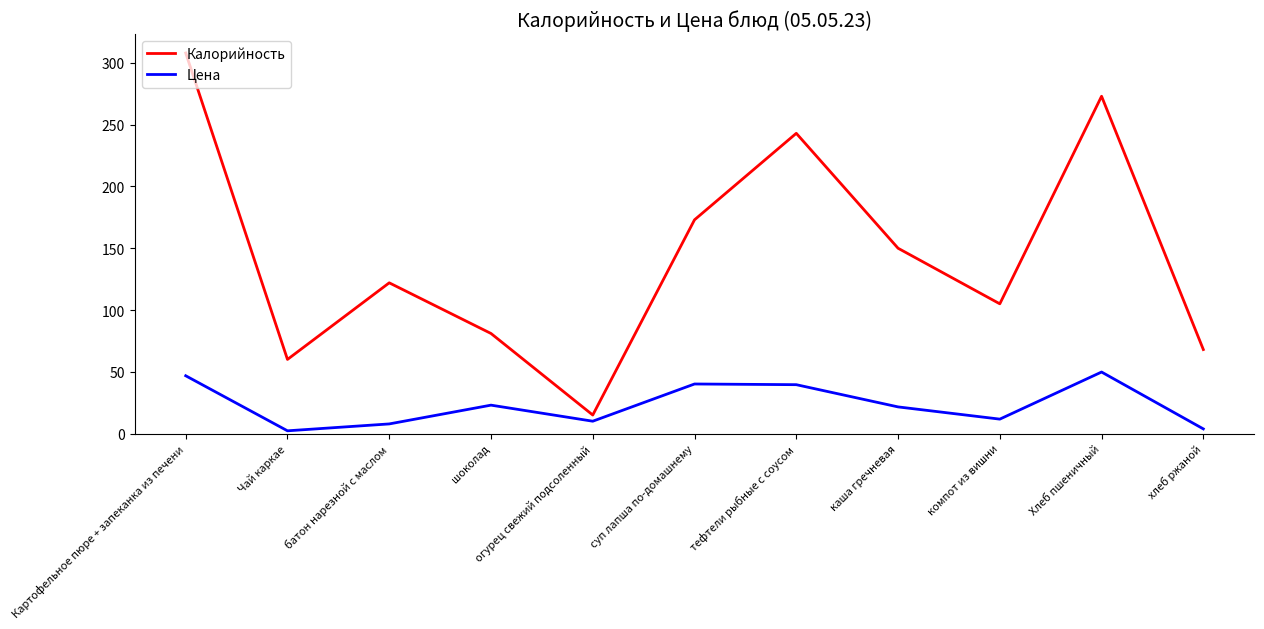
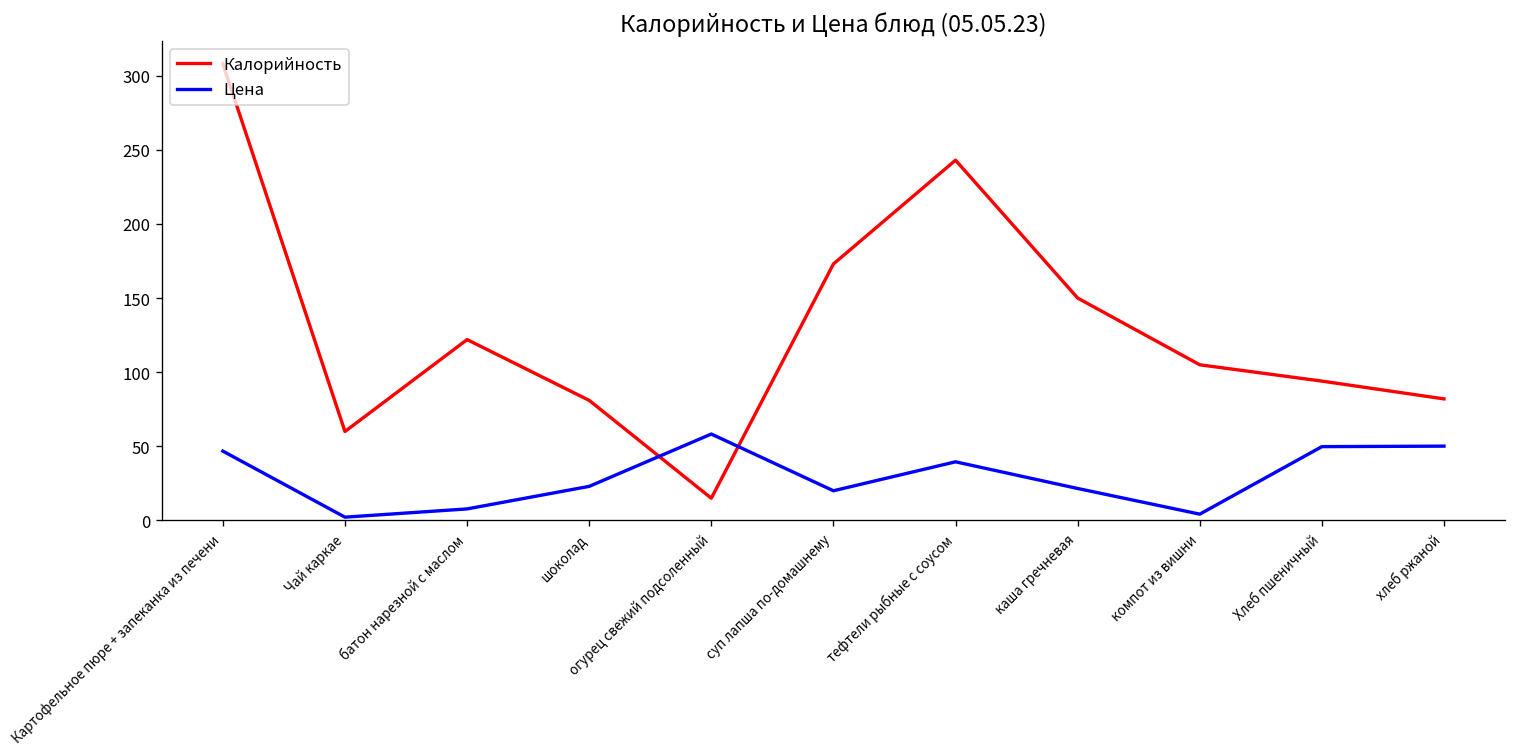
  {
    "Калорийность": {
      "Чай каркае": 60,
      "батон нарезной с маслом": 122,
      "шоколад": 81,
      "огурец свежий подсоленный": 15,
      "суп лапша по-домашнему": 173,
      "тефтели рыбные с соусом": 243,
      "каша гречневая": 150,
      "компот из вишни": 105,
-     "Хлеб пшеничный": 273,
-     "хлеб ржаной": 68
+     "Хлеб пшеничный": 94,
+     "хлеб ржаной": 82
    },
    "Цена": {
      "Картофельное пюре + запеканка из печени": 47,
      "Чай каркае": 2,
      "батон нарезной с маслом": 8,
      "шоколад": 23,
-     "огурец свежий подсоленный": 10,
-     "суп лапша по-домашнему": 40,
+     "огурец свежий подсоленный": 58,
+     "суп лапша по-домашнему": 20,
      "тефтели рыбные с соусом": 40,
      "каша гречневая": 22,
-     "компот из вишни": 12,
+     "компот из вишни": 4,
      "Хлеб пшеничный": 50,
-     "хлеб ржаной": 4
+     "хлеб ржаной": 50
    }
  }
